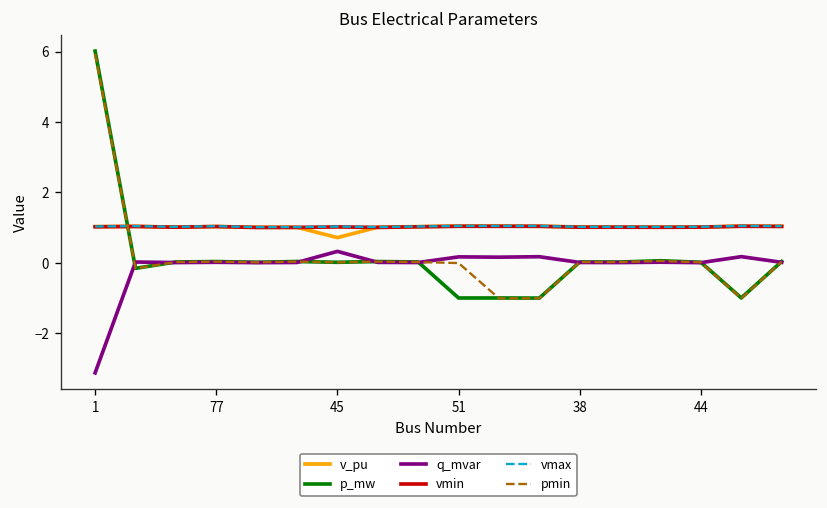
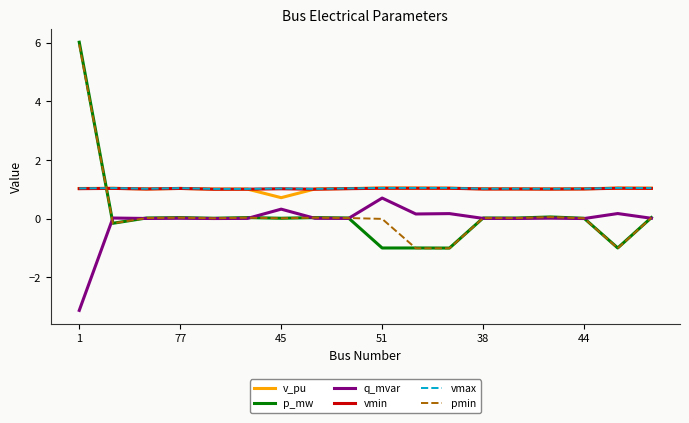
  {
    "v_pu": {
      "45": 0.7
    },
    "p_mw": {
      "51": -1.0
    },
    "q_mvar": {
      "45": 0.3,
-     "51": 0.2
+     "51": 0.7
    },
    "pmin": {
      "51": 0.0
    }
  }
